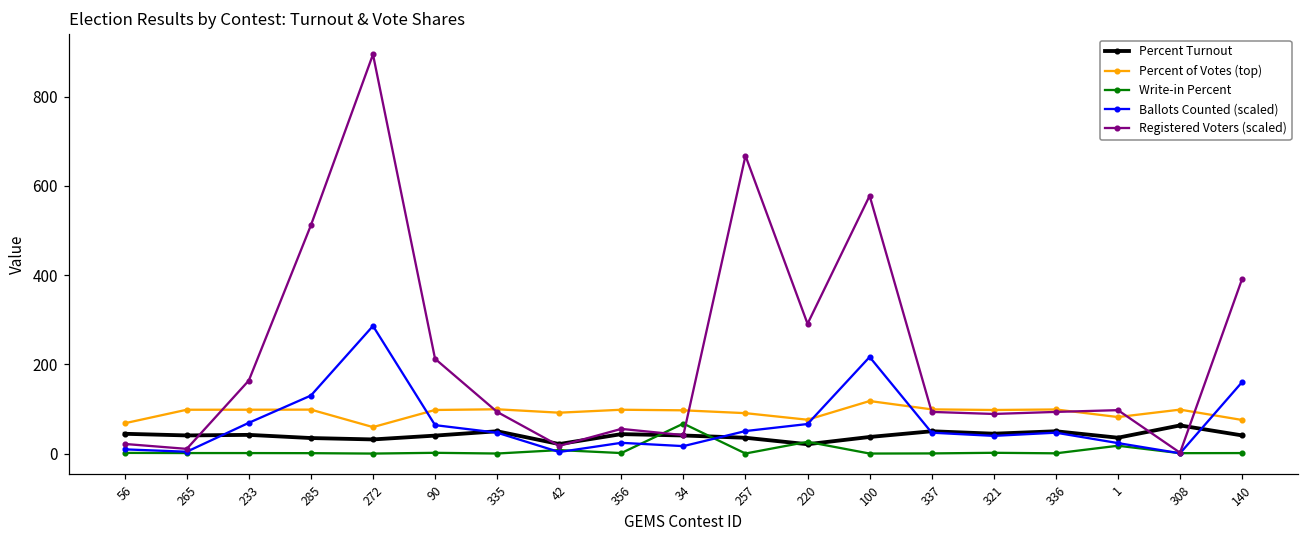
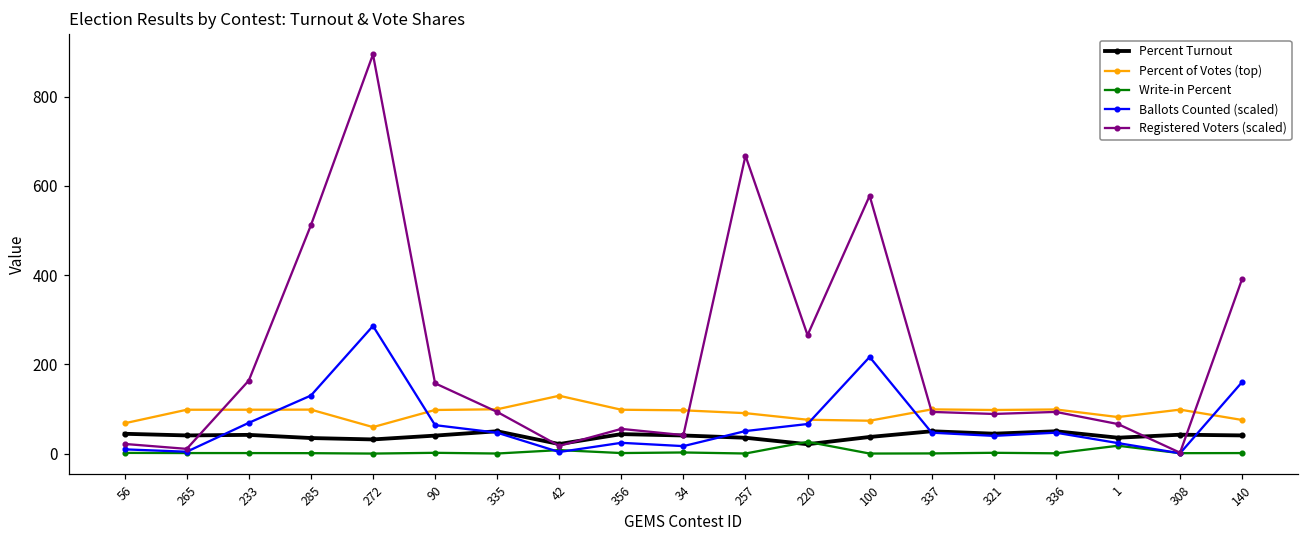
  {
    "Percent Turnout": {
      "56": 40,
      "265": 40,
      "233": 40,
      "285": 40,
      "272": 30,
      "90": 40,
      "356": 40,
      "257": 40,
      "100": 40,
      "1": 40,
-     "308": 60,
+     "308": 40,
      "140": 40
    },
    "Percent of Votes (top)": {
      "56": 70,
      "265": 100,
      "233": 100,
      "285": 100,
      "272": 60,
      "90": 100,
-     "42": 90,
+     "42": 130,
      "356": 100,
      "34": 100,
      "257": 90,
      "220": 80,
-     "100": 120,
+     "100": 70,
      "321": 100,
      "1": 80,
      "308": 100,
      "140": 80
    },
    "Write-in Percent": {
      "56": 0,
      "233": 0,
      "285": 0,
      "272": 0,
      "90": 0,
      "335": 0,
      "356": 0,
-     "34": 70,
+     "34": 0,
      "257": 0,
      "100": 0,
      "337": 0,
      "321": 0,
      "336": 0,
      "140": 0
    },
    "Ballots Counted (scaled)": {
      "56": 10,
      "233": 70,
      "285": 130,
      "272": 290,
      "90": 60,
      "356": 20,
      "34": 20,
      "257": 50,
      "220": 70,
      "100": 220,
      "140": 160
    },
    "Registered Voters (scaled)": {
      "56": 20,
      "265": 10,
      "233": 160,
      "285": 510,
      "272": 890,
-     "90": 210,
+     "90": 160,
      "356": 60,
      "257": 670,
-     "220": 290,
+     "220": 270,
      "100": 580,
      "321": 90,
-     "1": 100,
+     "1": 70,
      "140": 390
    }
  }
